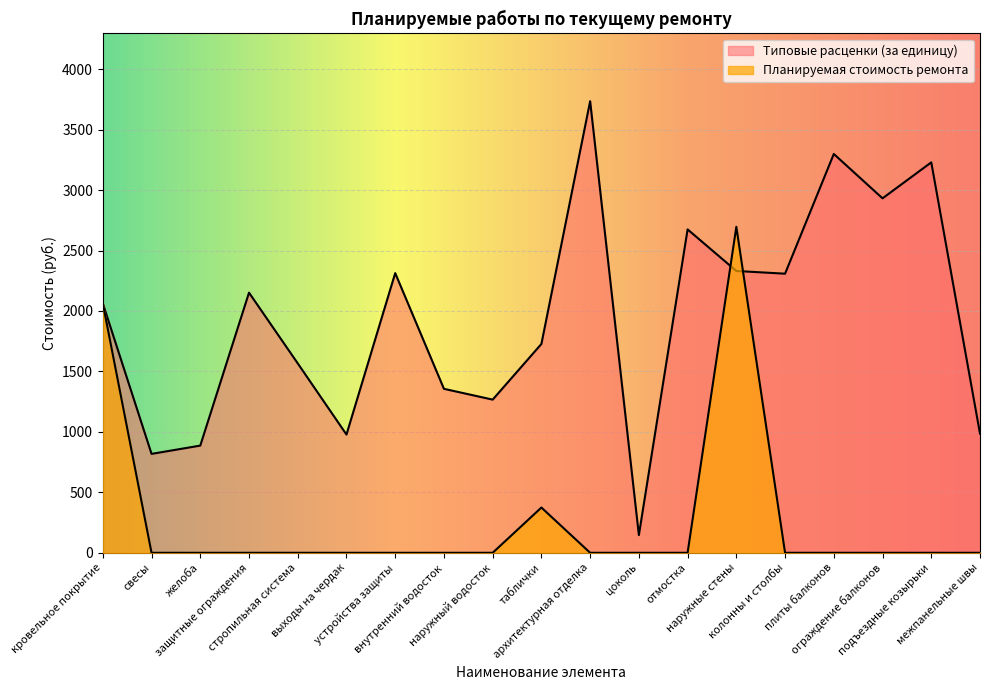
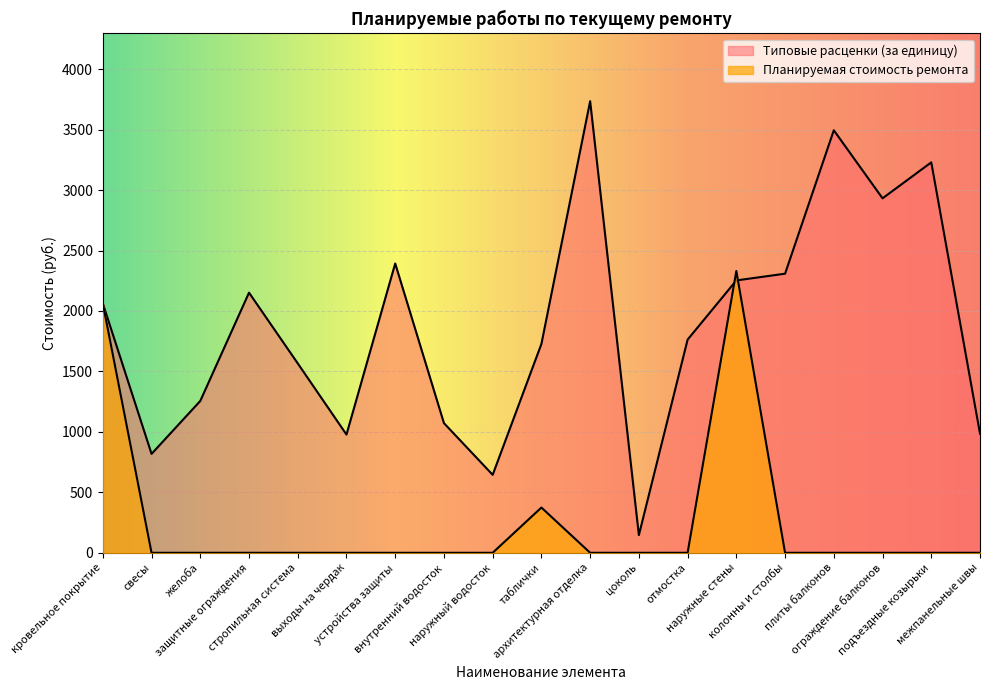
  {
    "Типовые расценки (за единицу)": {
      "свесы": 820,
-     "желоба": 890,
+     "желоба": 1260,
      "защитные ограждения": 2150,
      "стропильная система": 1570,
      "выходы на чердак": 980,
-     "устройства защиты": 2310,
-     "внутренний водосток": 1360,
-     "наружный водосток": 1270,
+     "устройства защиты": 2390,
+     "внутренний водосток": 1070,
+     "наружный водосток": 640,
      "таблички": 1730,
      "архитектурная отделка": 3740,
      "цоколь": 150,
-     "отмостка": 2670,
-     "наружные стены": 2330,
+     "отмостка": 1760,
+     "наружные стены": 2250,
      "колонны и столбы": 2310,
-     "плиты балконов": 3300,
+     "плиты балконов": 3490,
      "ограждение балконов": 2930,
      "подъездные козырьки": 3230,
      "межпанельные швы": 990
    },
    "Планируемая стоимость ремонта": {
      "свесы": 0,
      "желоба": 0,
      "защитные ограждения": 0,
      "стропильная система": 0,
      "выходы на чердак": 0,
      "устройства защиты": 0,
      "внутренний водосток": 0,
      "наружный водосток": 0,
      "таблички": 370,
      "архитектурная отделка": 0,
      "цоколь": 0,
      "отмостка": 0,
-     "наружные стены": 2700,
+     "наружные стены": 2330,
      "колонны и столбы": 0,
      "плиты балконов": 0,
      "ограждение балконов": 0,
      "подъездные козырьки": 0,
      "межпанельные швы": 0
    }
  }
